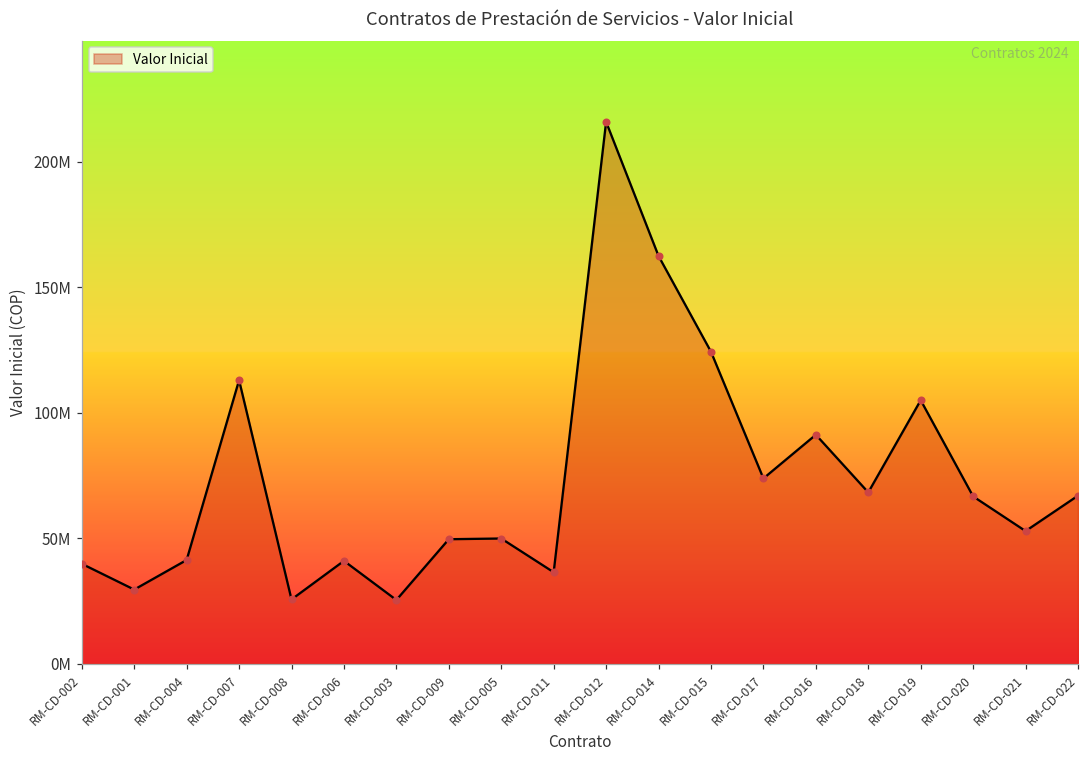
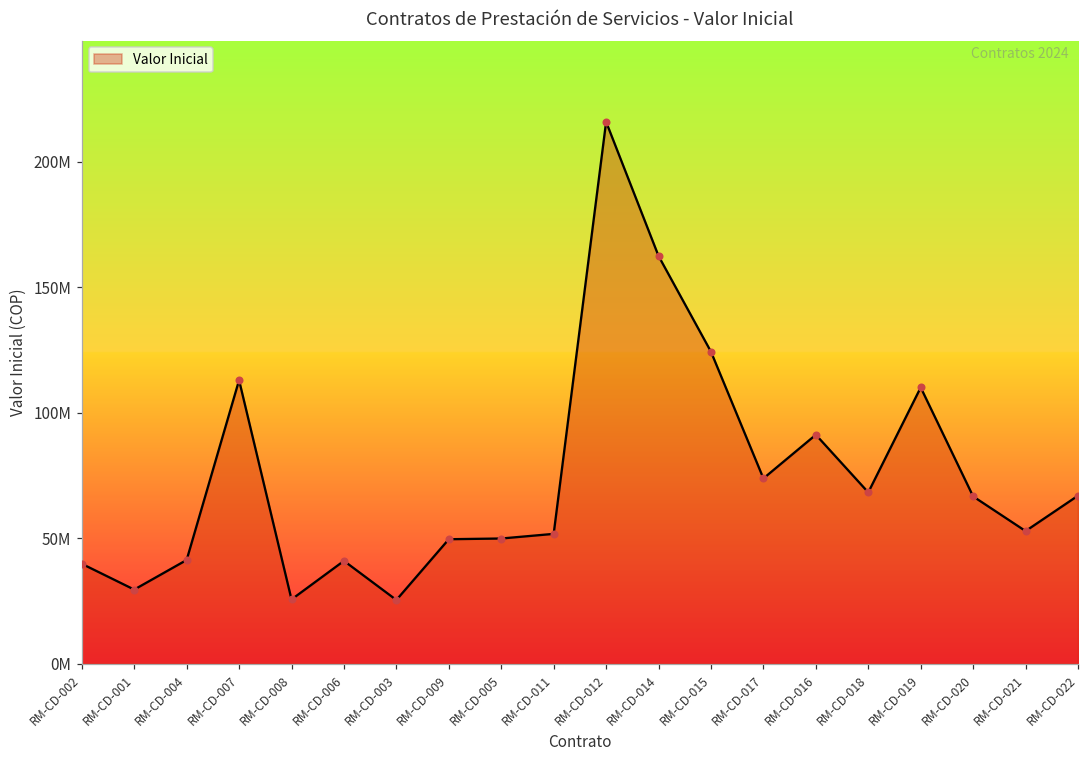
  {
    "RM-CD-002": 40000000,
    "RM-CD-001": 30000000,
    "RM-CD-004": 41000000,
    "RM-CD-007": 113000000,
    "RM-CD-008": 26000000,
    "RM-CD-006": 41000000,
    "RM-CD-003": 25000000,
    "RM-CD-009": 50000000,
    "RM-CD-005": 50000000,
-   "RM-CD-011": 36000000,
+   "RM-CD-011": 52000000,
    "RM-CD-012": 216000000,
    "RM-CD-014": 163000000,
    "RM-CD-015": 124000000,
    "RM-CD-017": 74000000,
    "RM-CD-016": 91000000,
    "RM-CD-018": 68000000,
-   "RM-CD-019": 105000000,
+   "RM-CD-019": 110000000,
    "RM-CD-020": 67000000,
    "RM-CD-021": 53000000,
    "RM-CD-022": 67000000
  }
